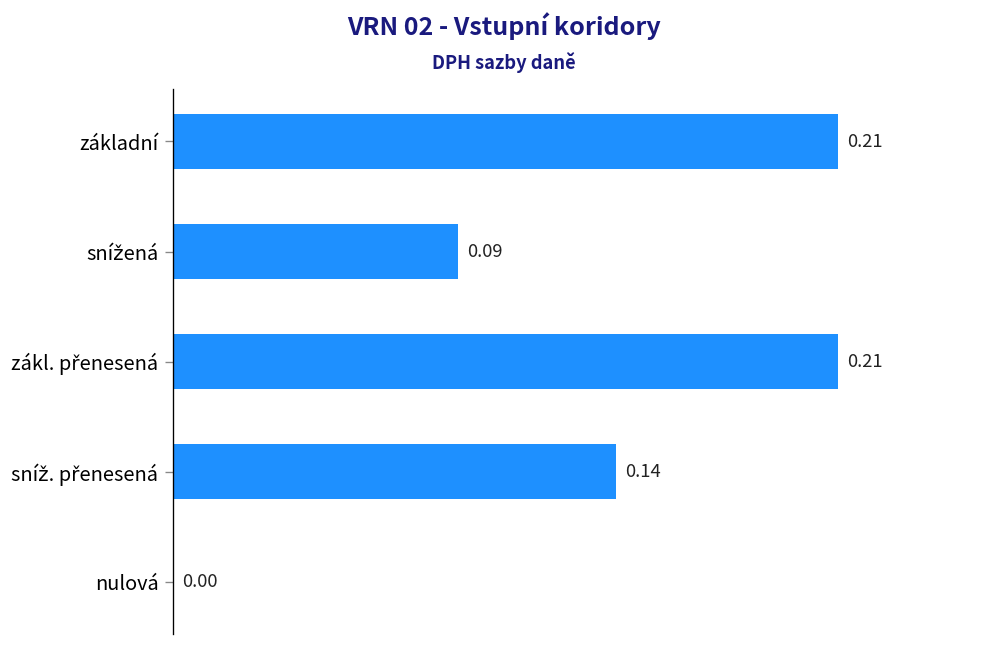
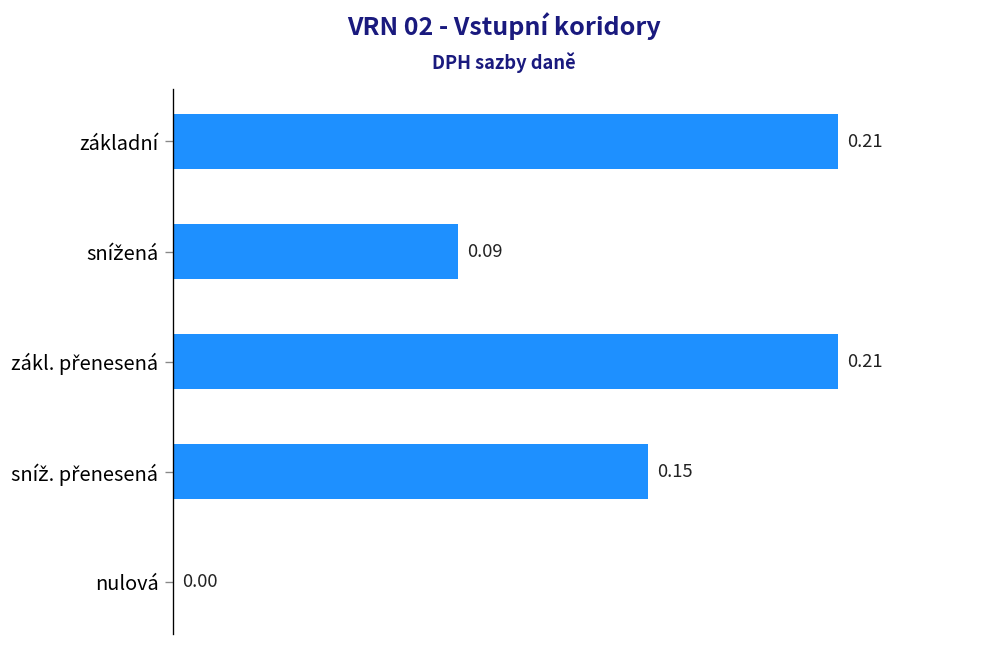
  {
    "základní": 0.21,
    "snížená": 0.09,
    "zákl. přenesená": 0.21,
-   "sníž. přenesená": 0.14,
+   "sníž. přenesená": 0.15,
    "nulová": 0.00
  }
